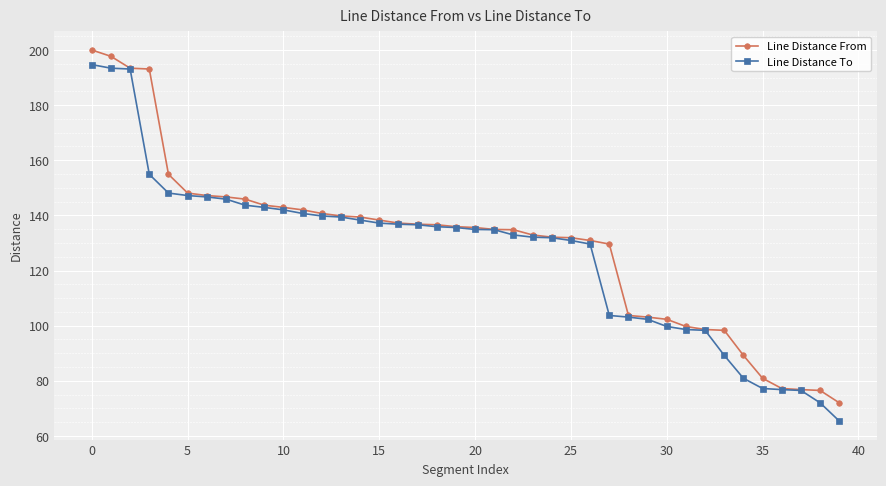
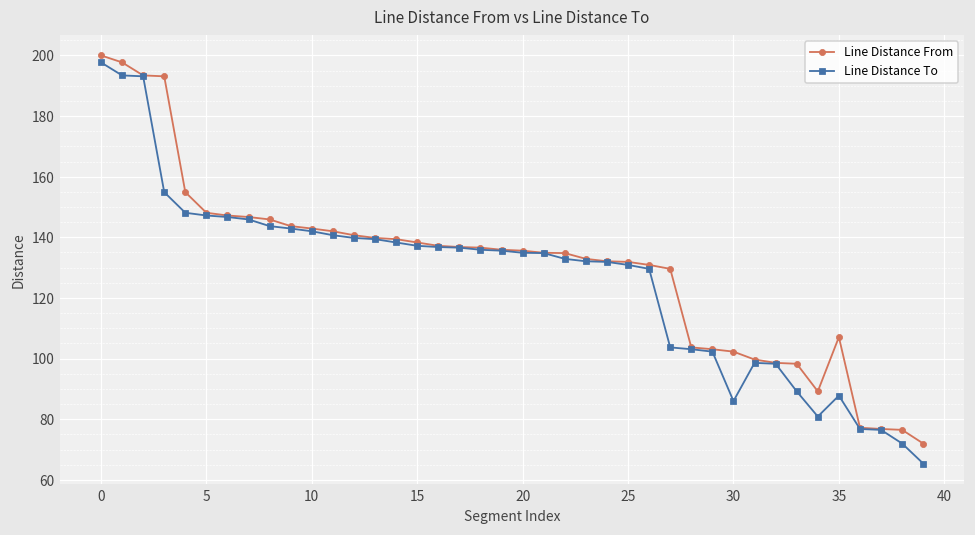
  {
    "Line Distance From": {
      "0": 200,
      "15": 138,
      "25": 132,
      "30": 102,
-     "35": 81
+     "35": 107
    },
    "Line Distance To": {
-     "0": 195,
+     "0": 198,
      "15": 137,
      "25": 131,
-     "30": 100,
-     "35": 77
+     "30": 86,
+     "35": 88
    }
  }
